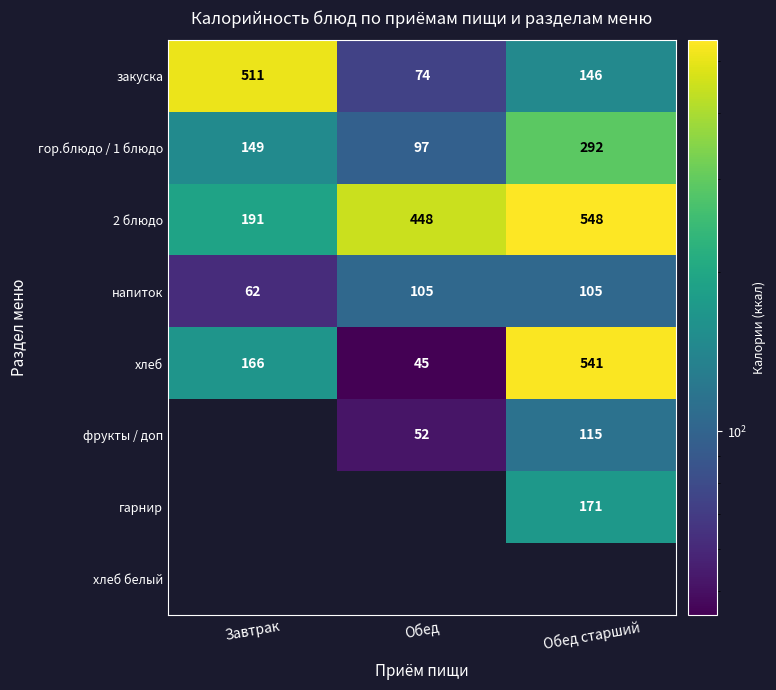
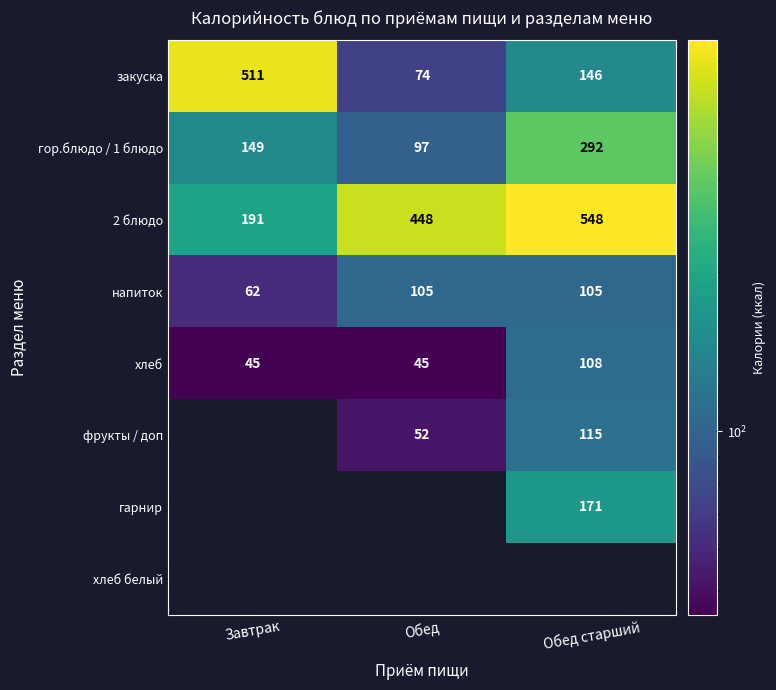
  {
    "закуска": {
      "Завтрак": 511,
      "Обед": 74,
      "Обед старший": 146
    },
    "гор.блюдо / 1 блюдо": {
      "Завтрак": 149,
      "Обед": 97,
      "Обед старший": 292
    },
    "2 блюдо": {
      "Завтрак": 191,
      "Обед": 448,
      "Обед старший": 548
    },
    "напиток": {
      "Завтрак": 62,
      "Обед": 105,
      "Обед старший": 105
    },
    "хлеб": {
-     "Завтрак": 166,
+     "Завтрак": 45,
      "Обед": 45,
-     "Обед старший": 541
+     "Обед старший": 108
    },
    "фрукты / доп": {
      "Обед": 52,
      "Обед старший": 115
    },
    "гарнир": {
      "Обед старший": 171
    }
  }
